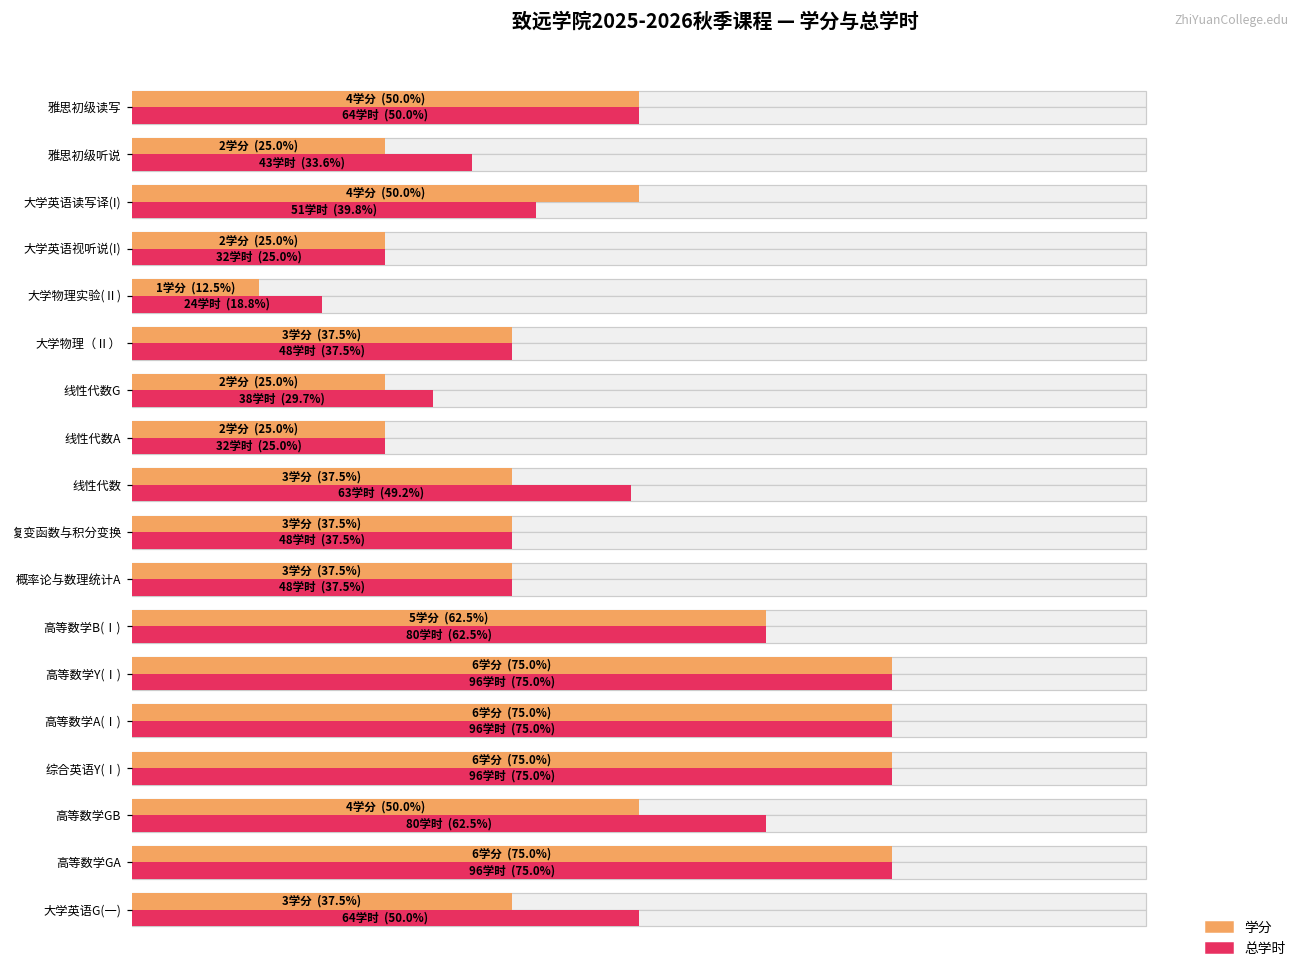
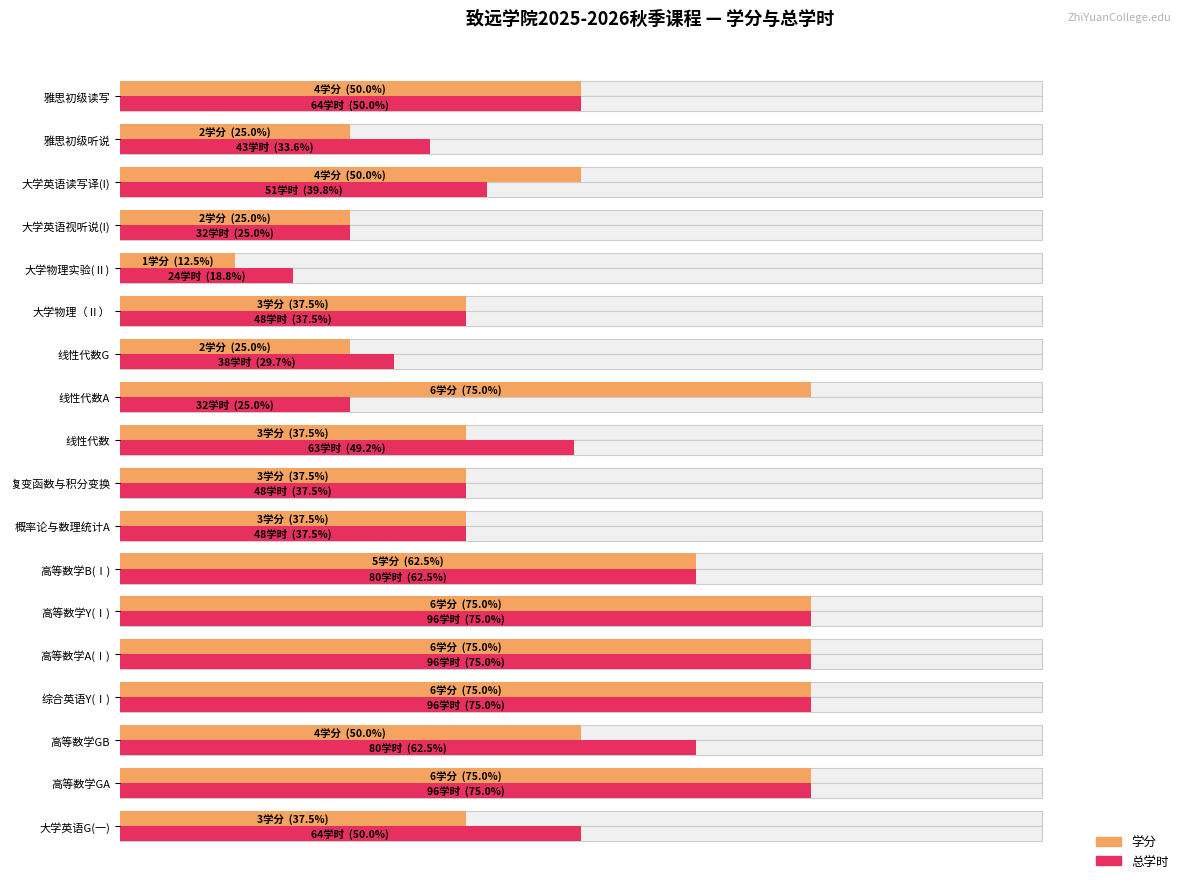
  {
    "学分": {
-     "线性代数A": "2学分 (25.0%)"
+     "线性代数A": "6学分 (75.0%)"
    }
  }
